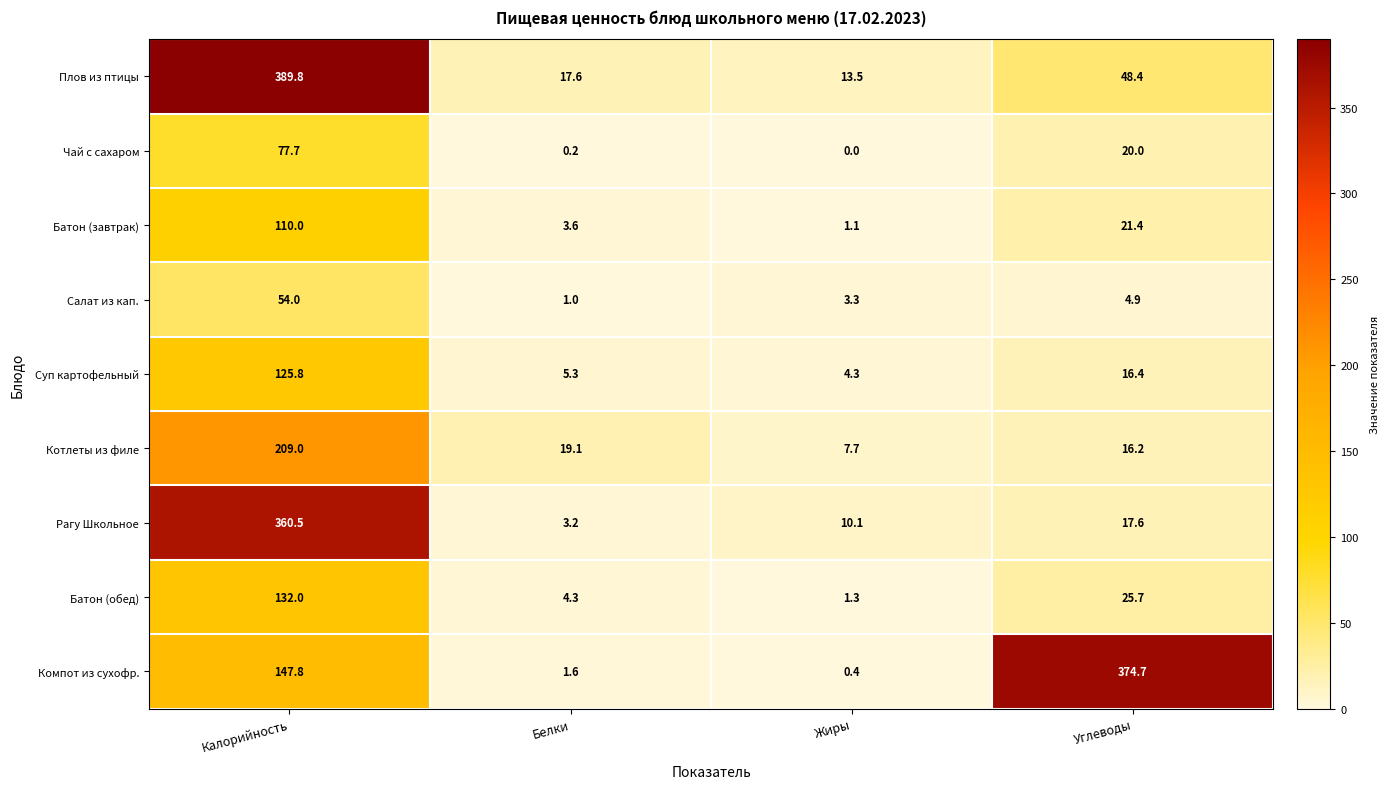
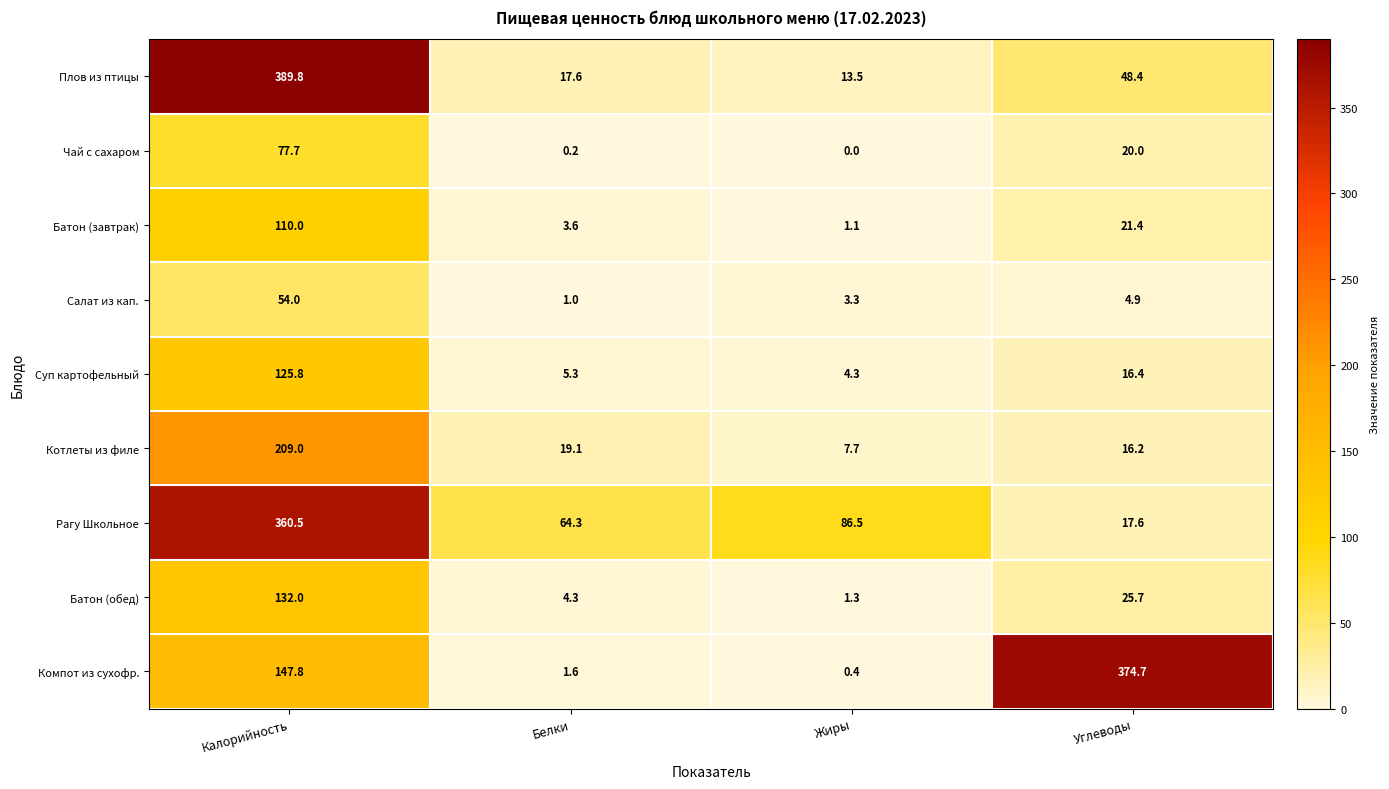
  {
    "Плов из птицы": {
      "Калорийность": 389.8,
      "Белки": 17.6,
      "Жиры": 13.5,
      "Углеводы": 48.4
    },
    "Чай с сахаром": {
      "Калорийность": 77.7,
      "Белки": 0.2,
      "Жиры": 0.0,
      "Углеводы": 20.0
    },
    "Батон (завтрак)": {
      "Калорийность": 110.0,
      "Белки": 3.6,
      "Жиры": 1.1,
      "Углеводы": 21.4
    },
    "Салат из кап.": {
      "Калорийность": 54.0,
      "Белки": 1.0,
      "Жиры": 3.3,
      "Углеводы": 4.9
    },
    "Суп картофельный": {
      "Калорийность": 125.8,
      "Белки": 5.3,
      "Жиры": 4.3,
      "Углеводы": 16.4
    },
    "Котлеты из филе": {
      "Калорийность": 209.0,
      "Белки": 19.1,
      "Жиры": 7.7,
      "Углеводы": 16.2
    },
    "Рагу Школьное": {
      "Калорийность": 360.5,
-     "Белки": 3.2,
-     "Жиры": 10.1,
+     "Белки": 64.3,
+     "Жиры": 86.5,
      "Углеводы": 17.6
    },
    "Батон (обед)": {
      "Калорийность": 132.0,
      "Белки": 4.3,
      "Жиры": 1.3,
      "Углеводы": 25.7
    },
    "Компот из сухофр.": {
      "Калорийность": 147.8,
      "Белки": 1.6,
      "Жиры": 0.4,
      "Углеводы": 374.7
    }
  }
